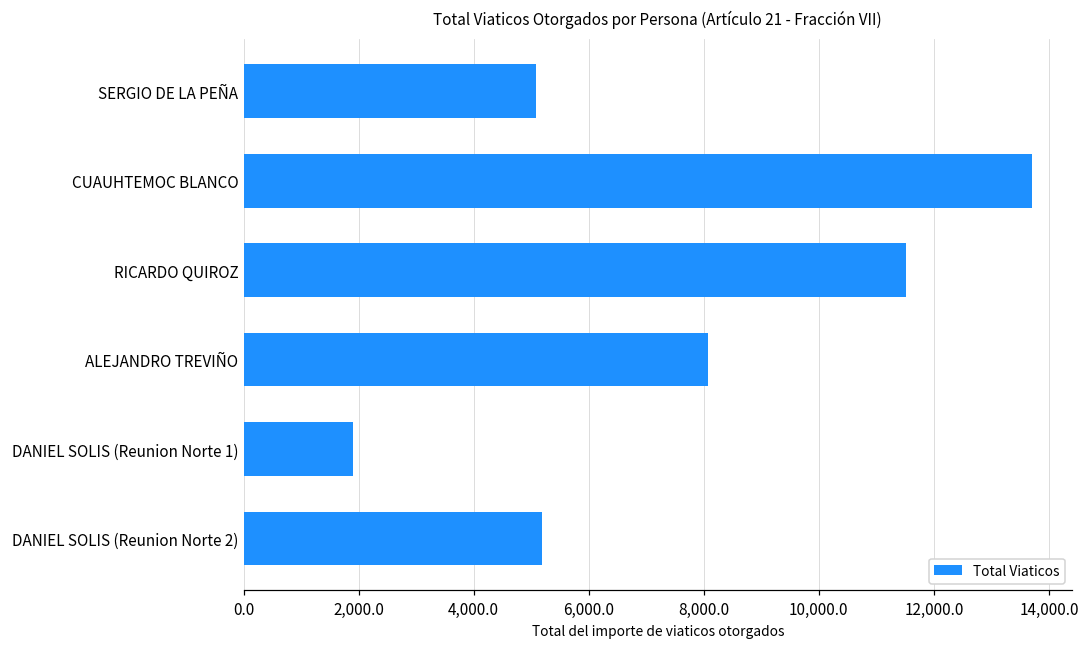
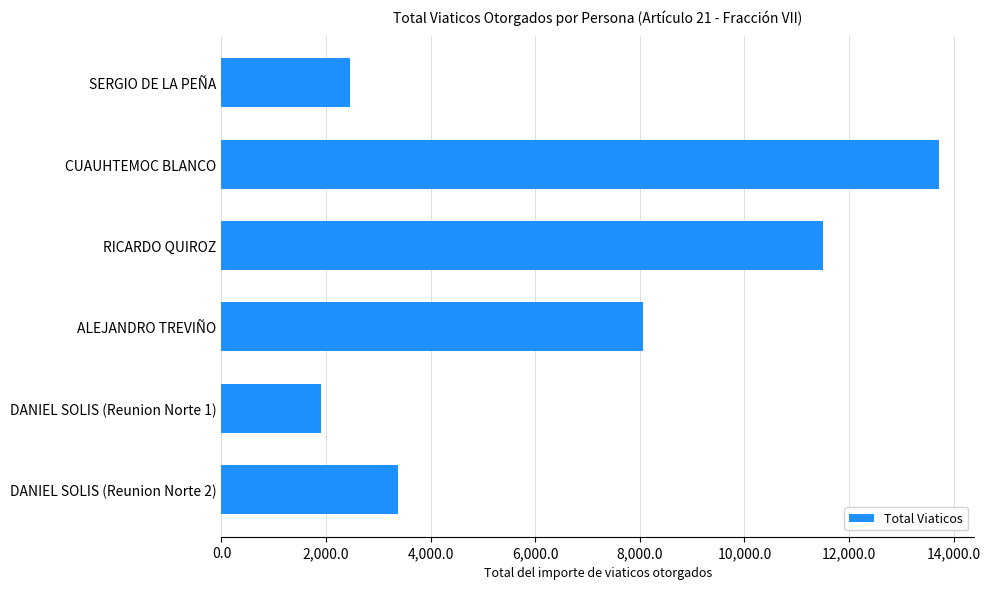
  {
-   "SERGIO DE LA PEÑA": "5,100",
+   "SERGIO DE LA PEÑA": "2,500",
    "CUAUHTEMOC BLANCO": "13,700",
    "RICARDO QUIROZ": "11,500",
    "ALEJANDRO TREVIÑO": "8,100",
    "DANIEL SOLIS (Reunion Norte 1)": "1,900",
-   "DANIEL SOLIS (Reunion Norte 2)": "5,200"
+   "DANIEL SOLIS (Reunion Norte 2)": "3,400"
  }
